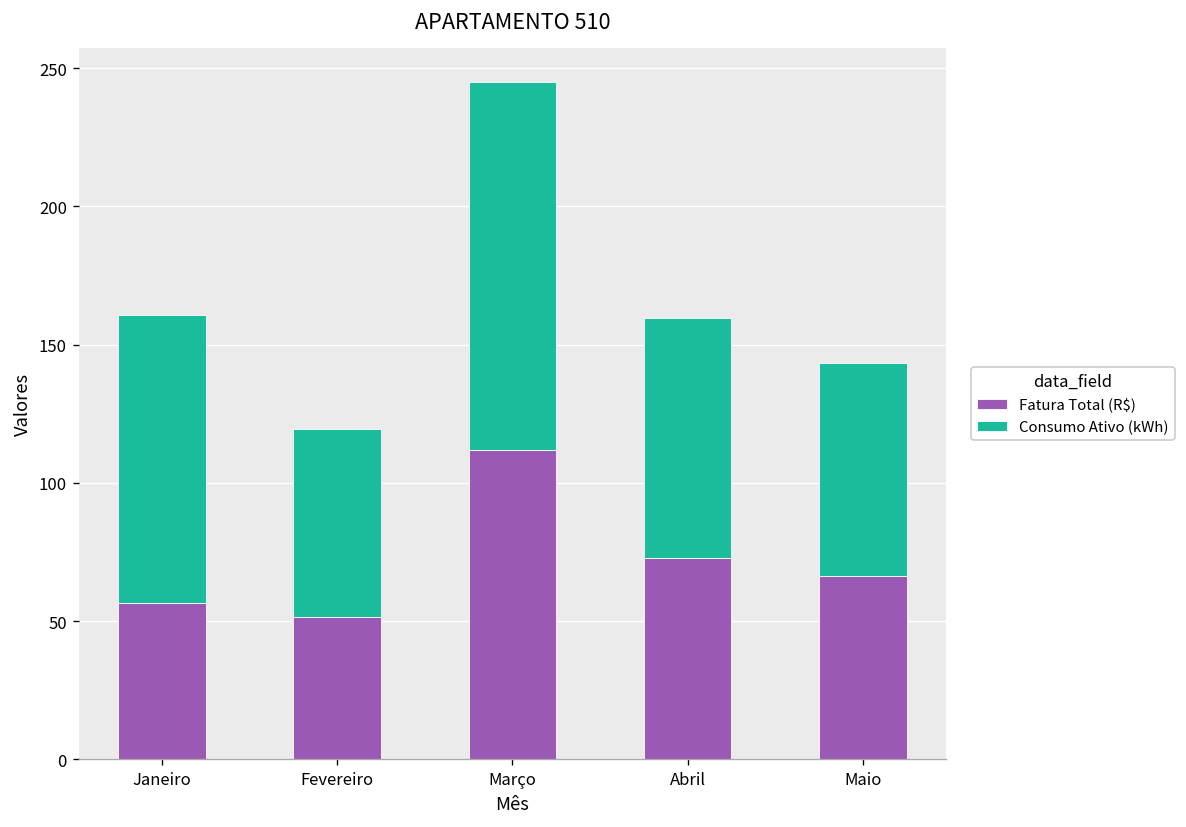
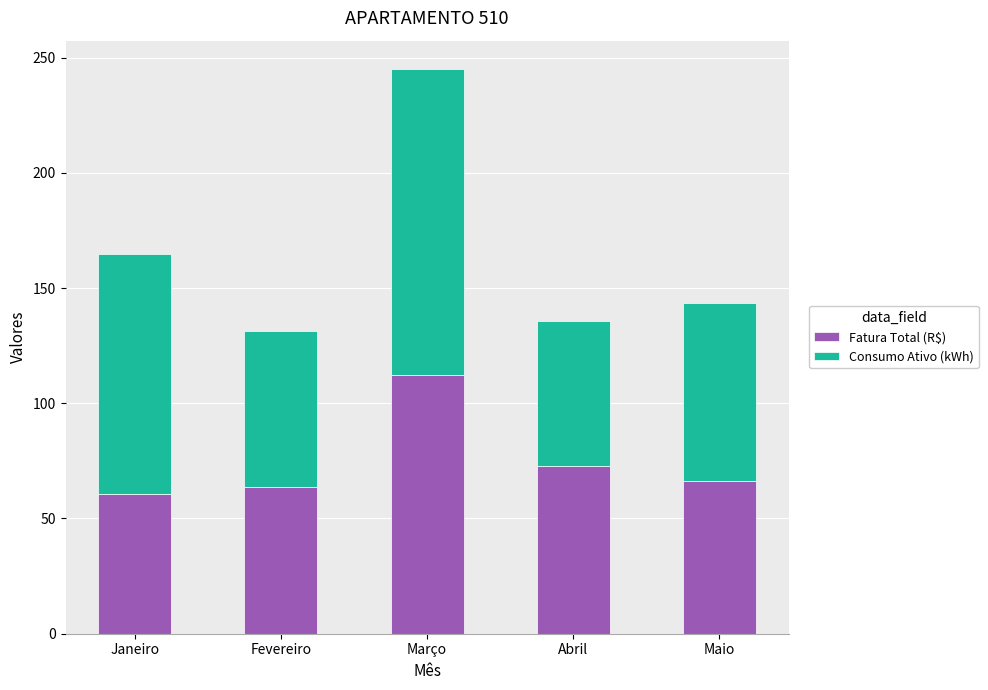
  {
    "Fatura Total (R$)": {
-     "Janeiro": 57,
-     "Fevereiro": 51,
+     "Janeiro": 61,
+     "Fevereiro": 64,
      "Março": 112,
      "Abril": 73,
      "Maio": 66
    },
    "Consumo Ativo (kWh)": {
      "Janeiro": 104,
      "Fevereiro": 68,
      "Março": 133,
-     "Abril": 87,
+     "Abril": 63,
      "Maio": 77
    }
  }
